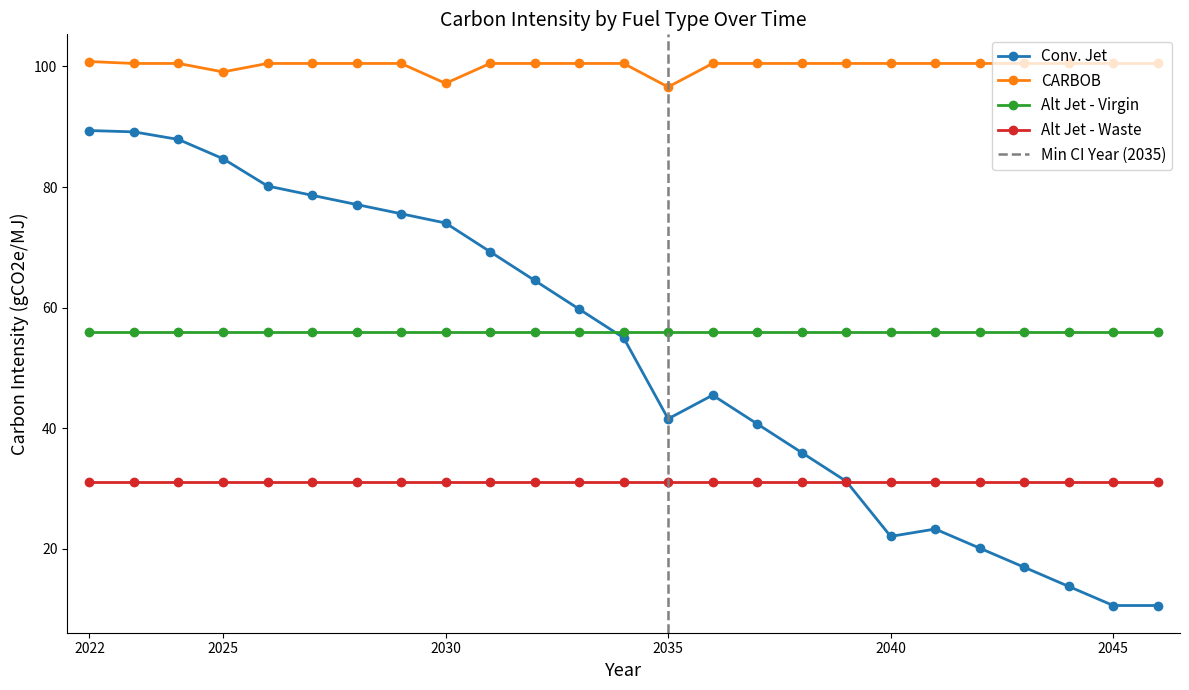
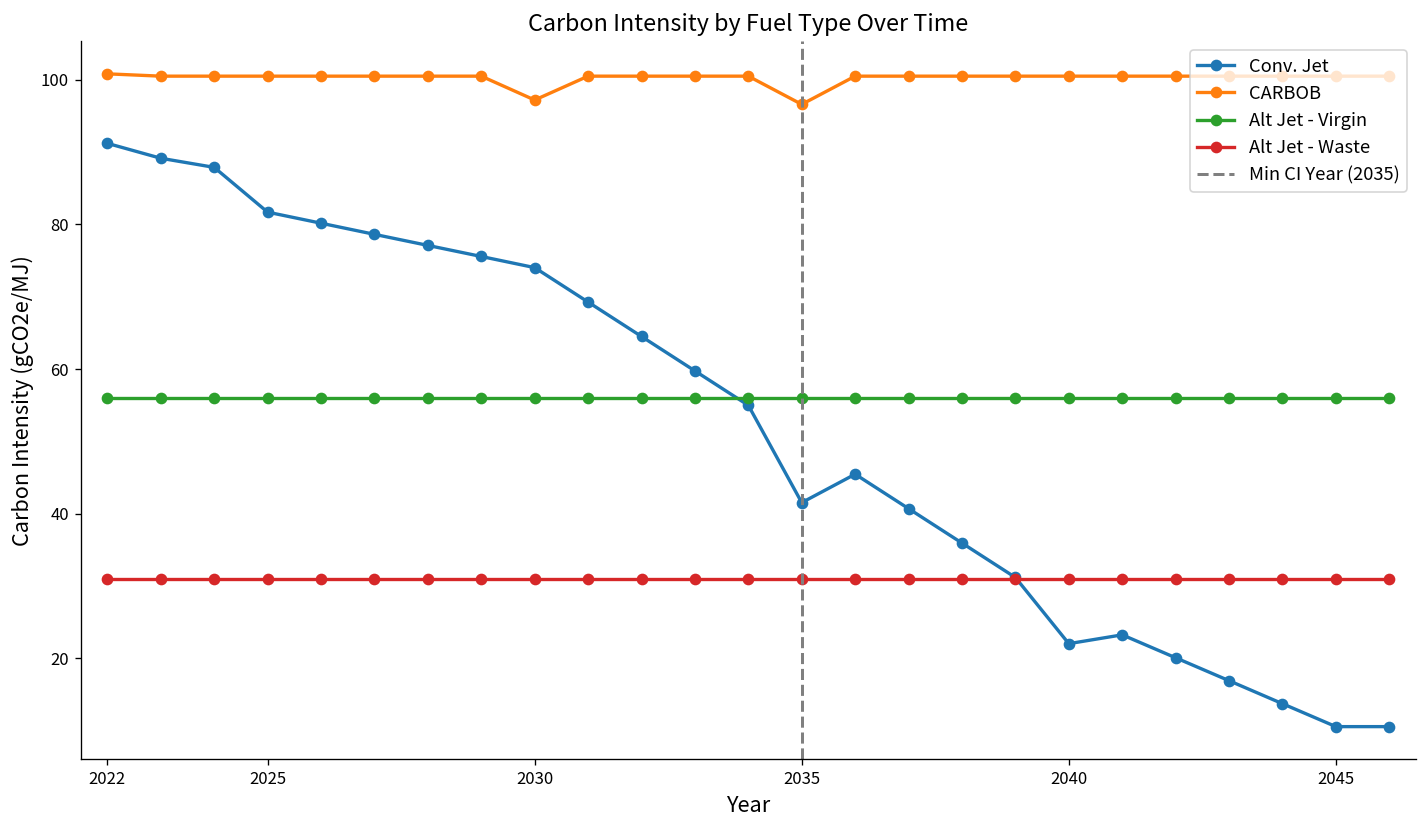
  {
    "Conv. Jet": {
-     "2022": 89,
-     "2025": 85,
+     "2022": 91,
+     "2025": 82,
      "2030": 74,
      "2035": 42,
      "2040": 22,
      "2045": 11
    },
    "CARBOB": {
      "2022": 101,
-     "2025": 99,
+     "2025": 101,
      "2030": 97,
      "2035": 97,
      "2040": 101
    },
    "Alt Jet - Virgin": {
      "2022": 56,
      "2025": 56,
      "2030": 56,
      "2035": 56,
      "2040": 56,
      "2045": 56
    },
    "Alt Jet - Waste": {
      "2022": 31,
      "2025": 31,
      "2030": 31,
      "2035": 31,
      "2040": 31,
      "2045": 31
    }
  }
